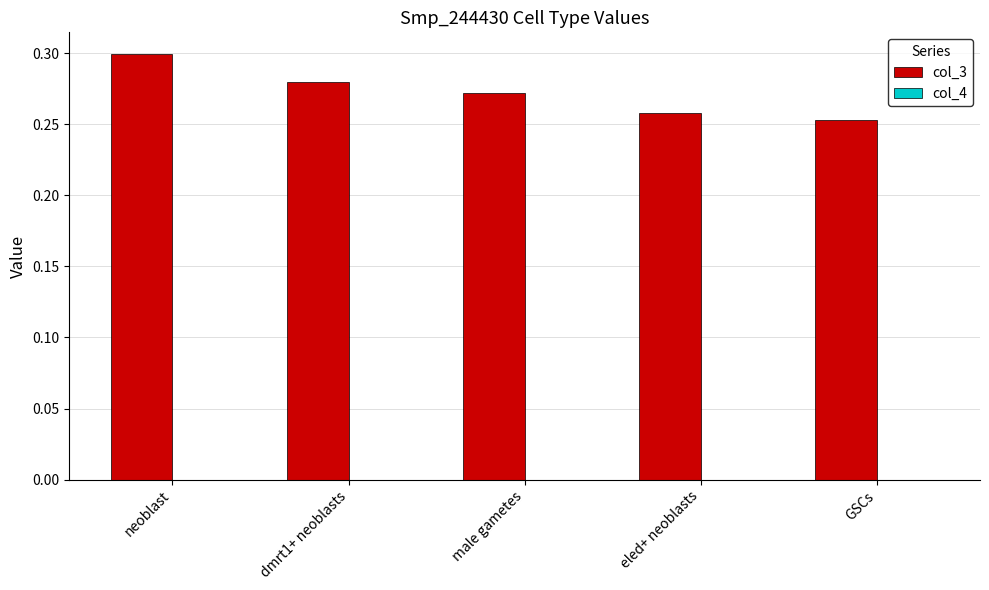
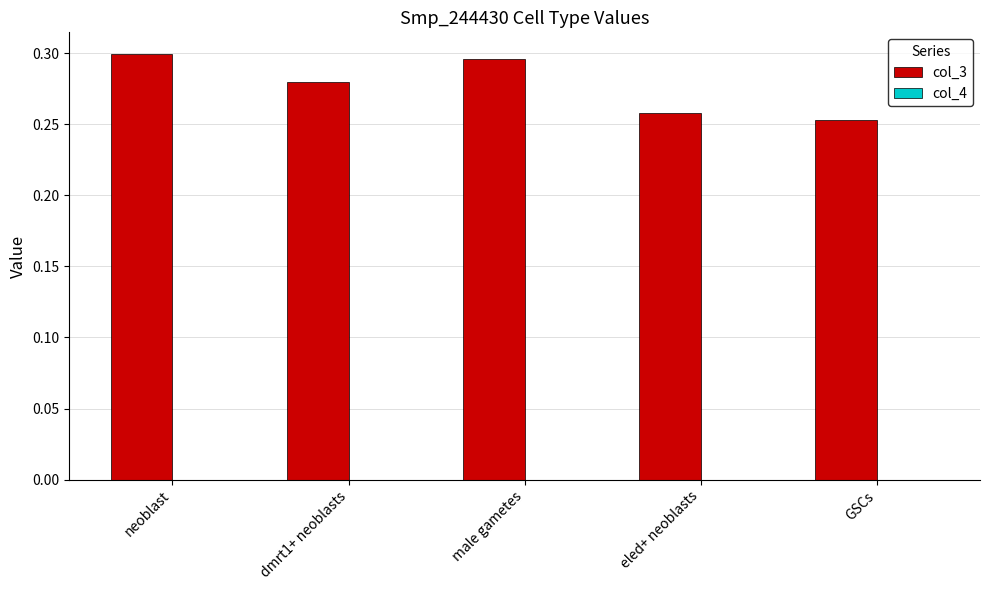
  {
    "col_3": {
      "neoblast": 0.300,
      "dmrt1+ neoblasts": 0.280,
-     "male gametes": 0.272,
+     "male gametes": 0.296,
      "eled+ neoblasts": 0.258,
      "GSCs": 0.253
    },
    "col_4": {
      "neoblast": 0.000
    }
  }
